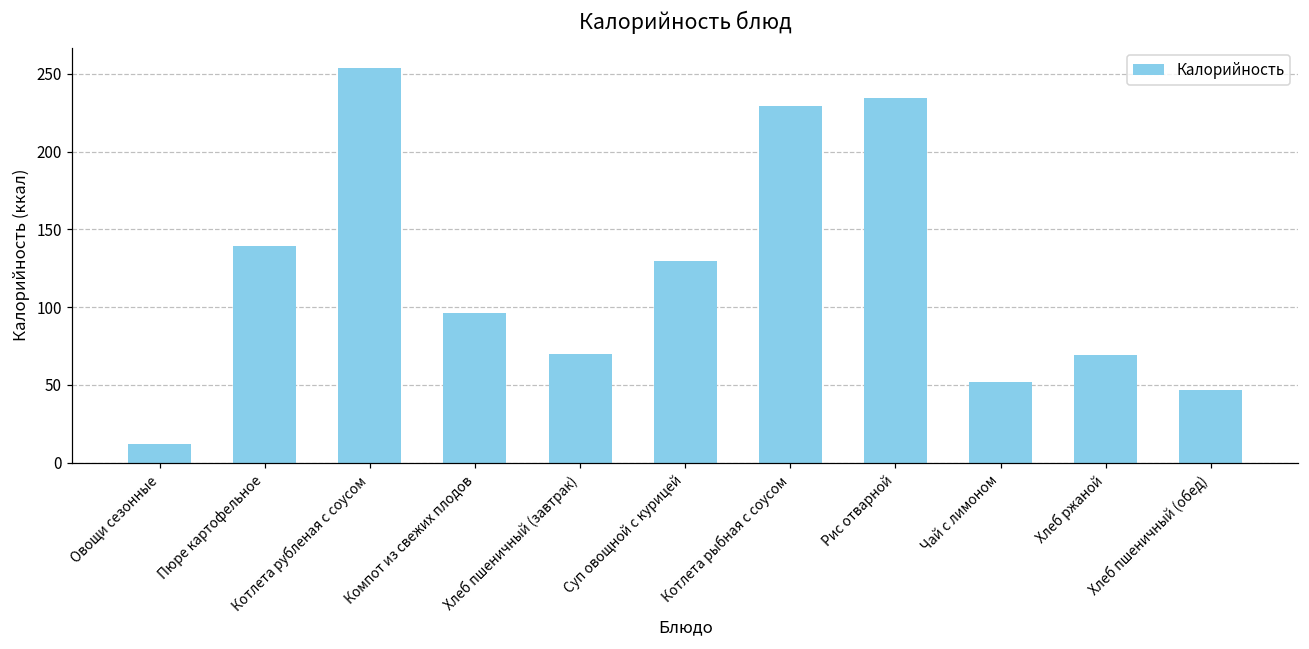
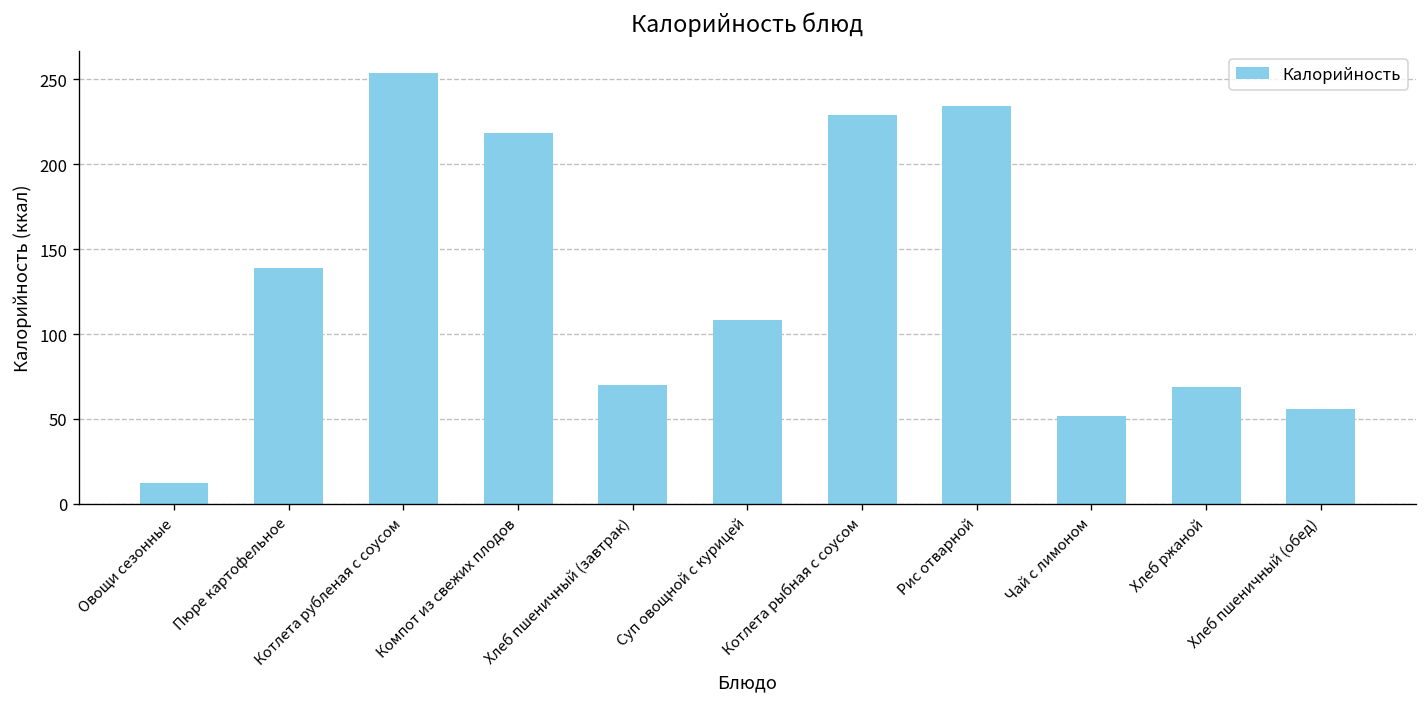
  {
    "Овощи сезонные": 12,
    "Пюре картофельное": 139,
    "Котлета рубленая с соусом": 254,
-   "Компот из свежих плодов": 96,
+   "Компот из свежих плодов": 218,
    "Хлеб пшеничный (завтрак)": 70,
-   "Суп овощной с курицей": 129,
+   "Суп овощной с курицей": 108,
    "Котлета рыбная с соусом": 229,
    "Рис отварной": 235,
    "Чай с лимоном": 52,
    "Хлеб ржаной": 69,
-   "Хлеб пшеничный (обед)": 47
+   "Хлеб пшеничный (обед)": 56
  }
